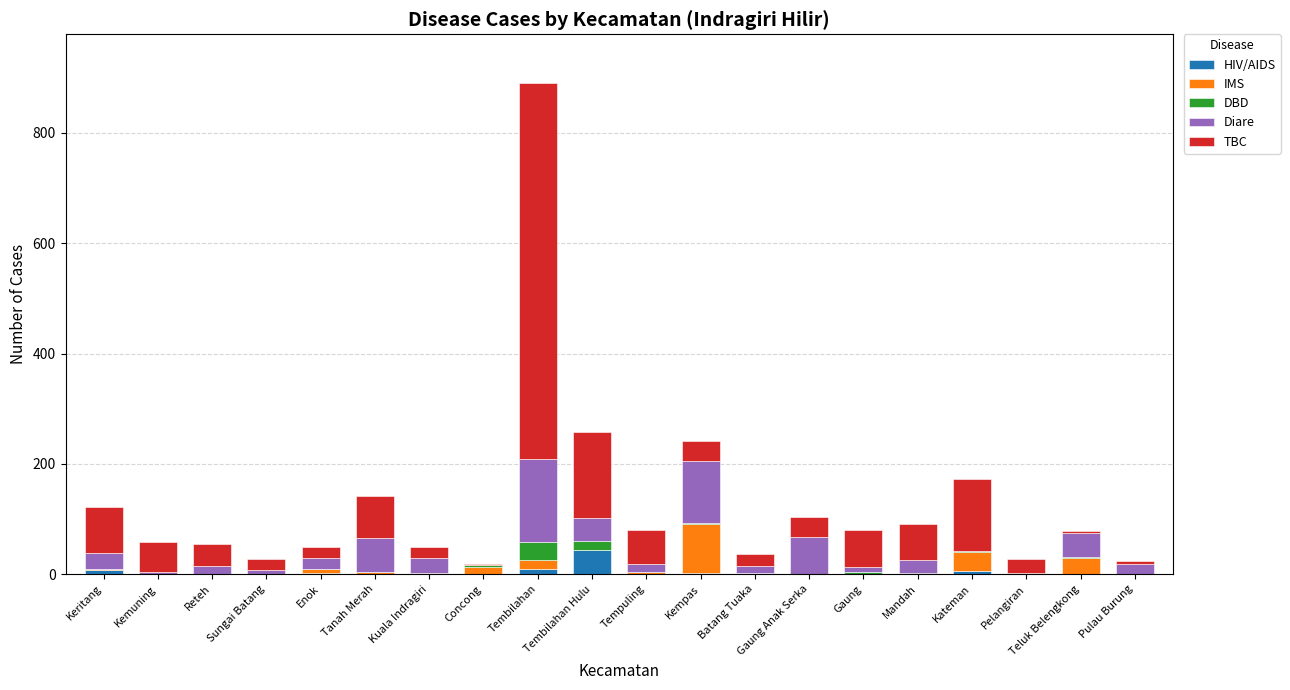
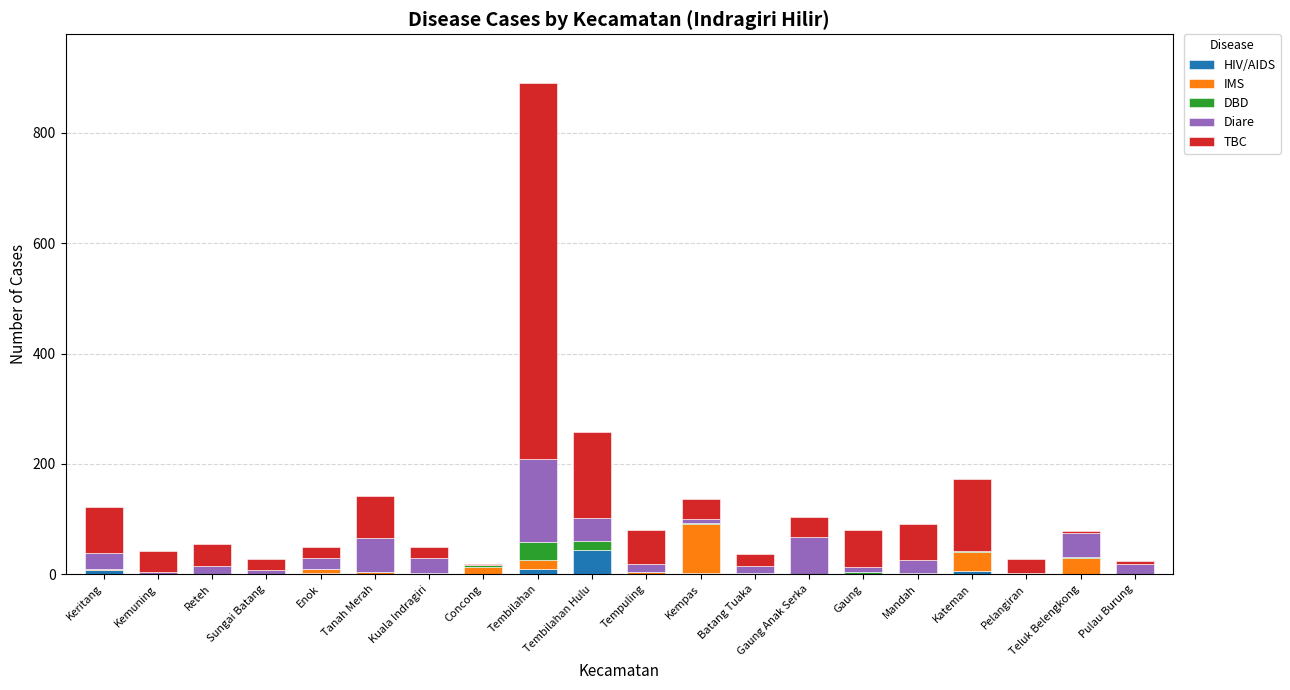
  {
    "HIV/AIDS": {
      "Keritang": 10,
      "Sungai Batang": 0,
      "Tanah Merah": 0,
      "Concong": 0,
      "Tembilahan": 10,
      "Tembilahan Hulu": 40,
      "Tempuling": 0,
      "Mandah": 0,
      "Kateman": 10,
      "Teluk Belengkong": 0,
      "Pulau Burung": 0
    },
    "IMS": {
      "Kemuning": 0,
      "Reteh": 0,
      "Sungai Batang": 0,
      "Enok": 10,
      "Concong": 10,
      "Tembilahan": 20,
      "Tembilahan Hulu": 0,
      "Kempas": 90,
      "Batang Tuaka": 0,
      "Gaung Anak Serka": 0,
      "Gaung": 0,
      "Mandah": 0,
      "Kateman": 30,
      "Teluk Belengkong": 30,
      "Pulau Burung": 0
    },
    "DBD": {
      "Keritang": 0,
      "Kemuning": 0,
      "Reteh": 0,
      "Sungai Batang": 0,
      "Tanah Merah": 0,
      "Kuala Indragiri": 0,
      "Tembilahan": 30,
      "Tembilahan Hulu": 20,
      "Tempuling": 0,
      "Batang Tuaka": 0,
      "Gaung Anak Serka": 0,
      "Pelangiran": 0,
      "Pulau Burung": 0
    },
    "Diare": {
      "Keritang": 30,
      "Reteh": 10,
      "Sungai Batang": 10,
      "Enok": 20,
      "Tanah Merah": 60,
      "Kuala Indragiri": 30,
      "Concong": 0,
      "Tembilahan": 150,
      "Tembilahan Hulu": 40,
      "Tempuling": 20,
-     "Kempas": 110,
+     "Kempas": 10,
      "Batang Tuaka": 10,
      "Gaung Anak Serka": 70,
      "Gaung": 10,
      "Mandah": 20,
      "Kateman": 0,
      "Pelangiran": 0,
      "Teluk Belengkong": 40,
      "Pulau Burung": 20
    },
    "TBC": {
      "Keritang": 80,
-     "Kemuning": 60,
+     "Kemuning": 40,
      "Reteh": 40,
      "Sungai Batang": 20,
      "Enok": 20,
      "Tanah Merah": 80,
      "Kuala Indragiri": 20,
      "Tembilahan": 680,
      "Tembilahan Hulu": 160,
      "Tempuling": 60,
      "Kempas": 40,
      "Batang Tuaka": 20,
      "Gaung Anak Serka": 40,
      "Gaung": 70,
      "Mandah": 70,
      "Kateman": 130,
      "Pelangiran": 30,
      "Pulau Burung": 10
    }
  }
